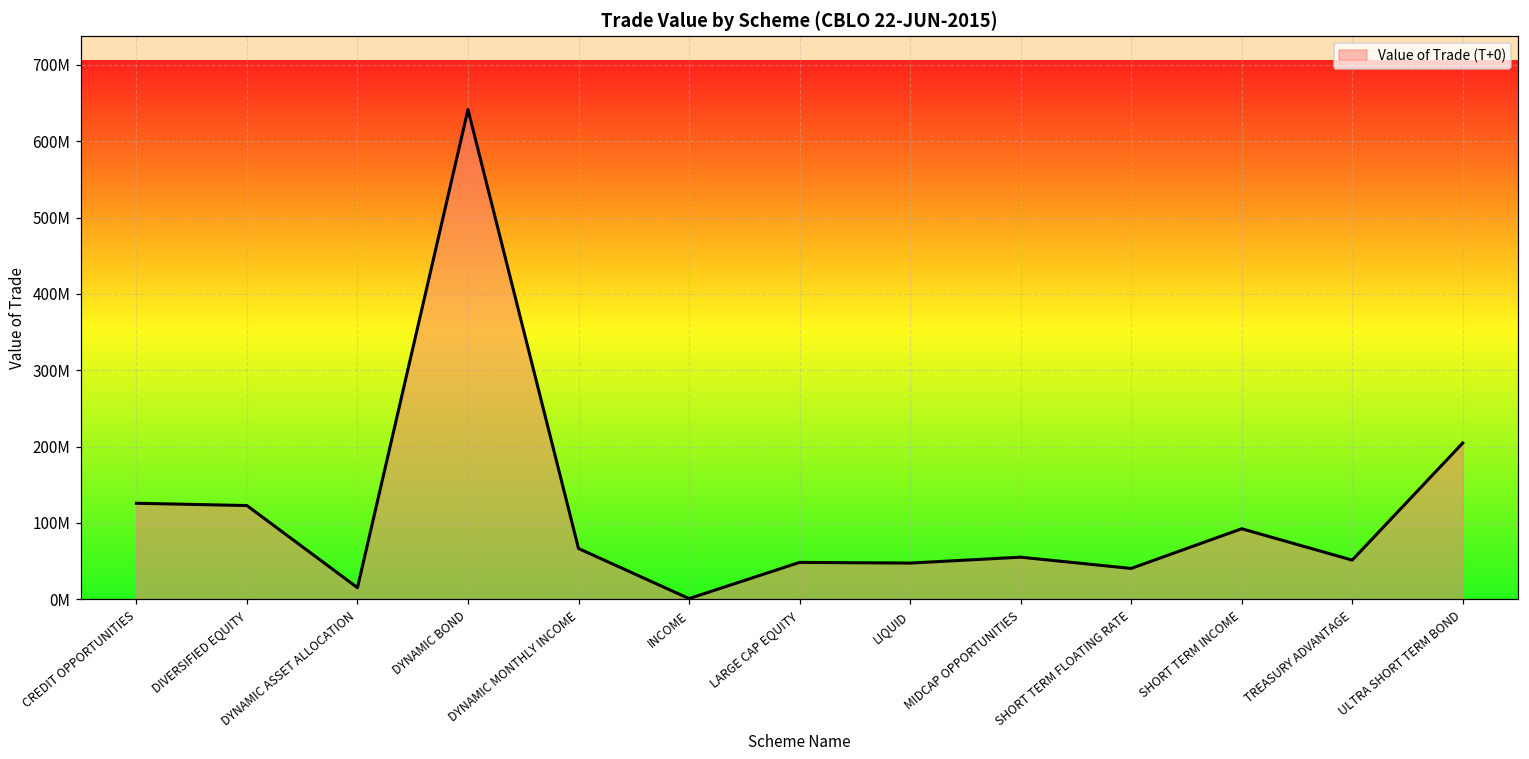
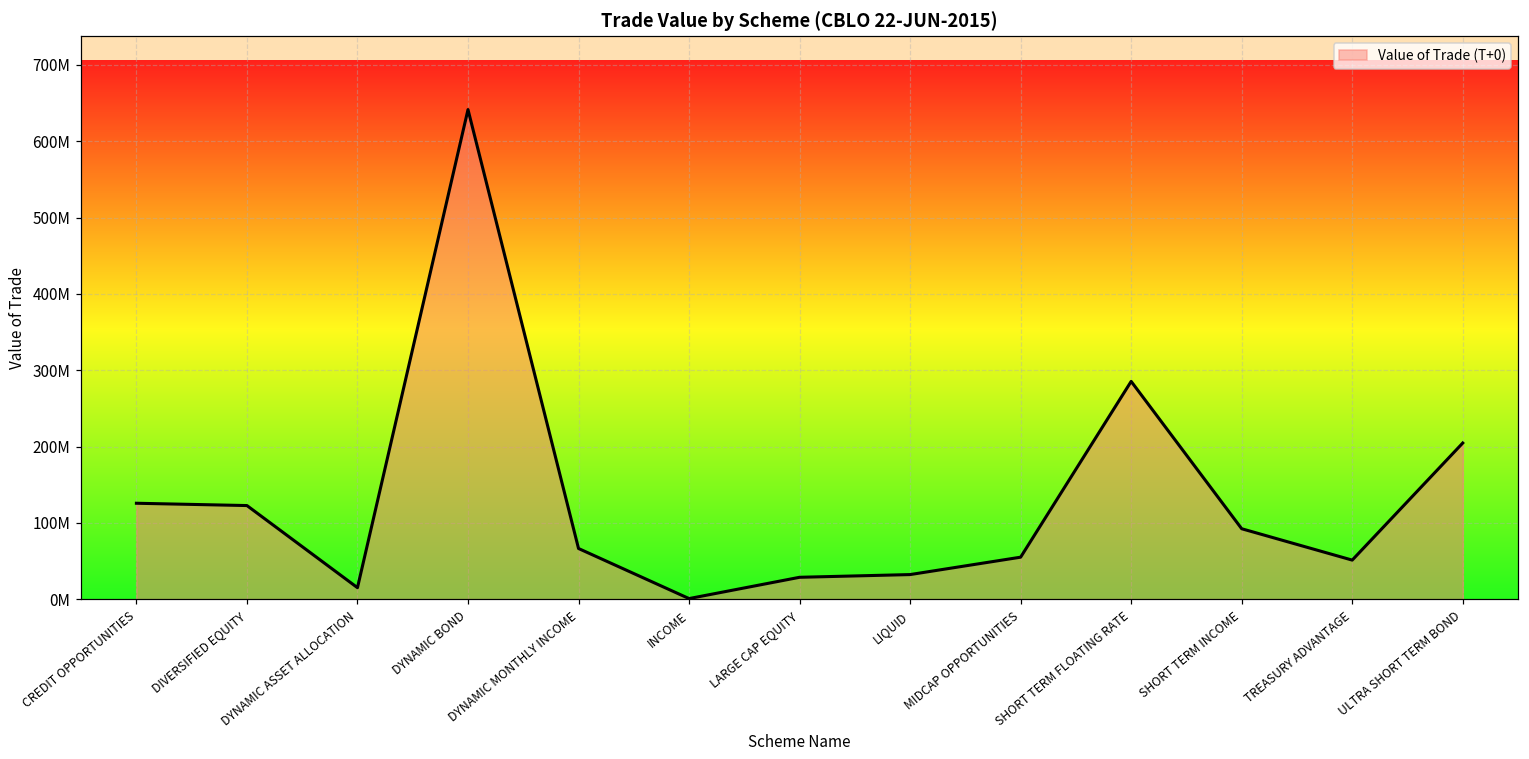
  {
    "CREDIT OPPORTUNITIES": 130000000,
    "DIVERSIFIED EQUITY": 120000000,
    "DYNAMIC ASSET ALLOCATION": 20000000,
    "DYNAMIC BOND": 640000000,
    "DYNAMIC MONTHLY INCOME": 70000000,
    "INCOME": 0,
-   "LARGE CAP EQUITY": 50000000,
-   "LIQUID": 50000000,
+   "LARGE CAP EQUITY": 30000000,
+   "LIQUID": 30000000,
    "MIDCAP OPPORTUNITIES": 60000000,
-   "SHORT TERM FLOATING RATE": 40000000,
+   "SHORT TERM FLOATING RATE": 290000000,
    "SHORT TERM INCOME": 90000000,
    "TREASURY ADVANTAGE": 50000000,
    "ULTRA SHORT TERM BOND": 200000000
  }
